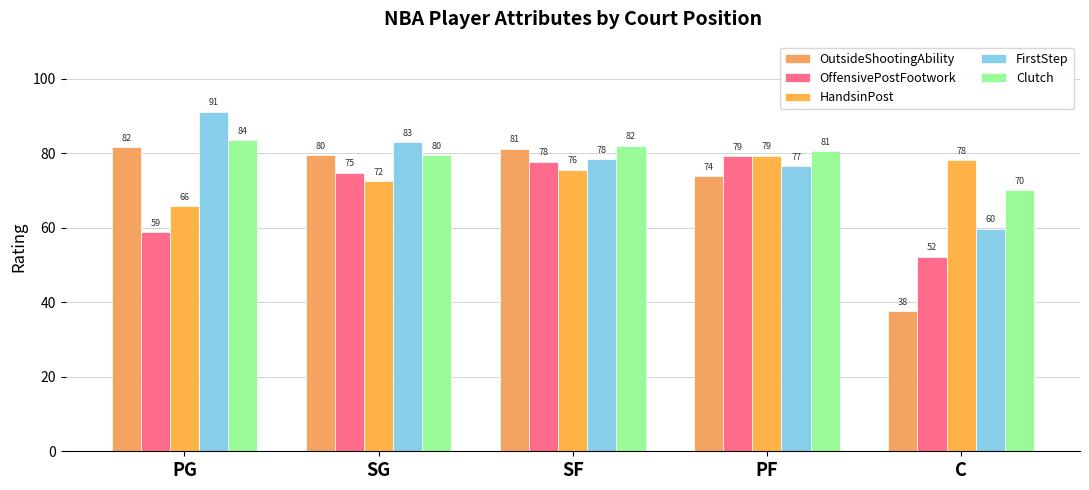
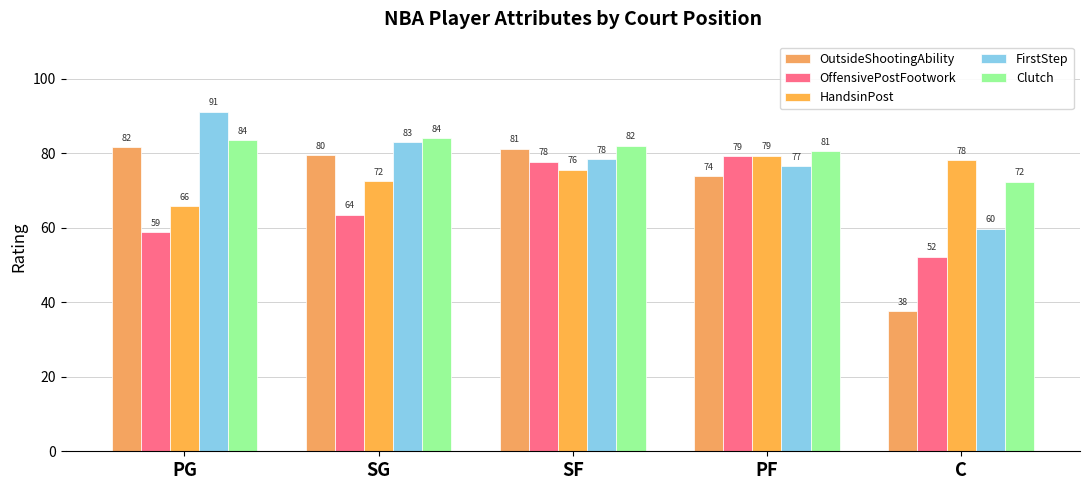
  {
    "OffensivePostFootwork": {
      "PG": 59,
-     "SG": 75,
+     "SG": 64,
      "SF": 78,
      "PF": 79,
      "C": 52
    },
    "FirstStep": {
      "PG": 91,
      "SG": 83,
      "SF": 78,
      "PF": 77,
      "C": 60
    },
    "Clutch": {
      "PG": 84,
-     "SG": 80,
+     "SG": 84,
      "SF": 82,
      "PF": 81,
-     "C": 70
+     "C": 72
    }
  }
